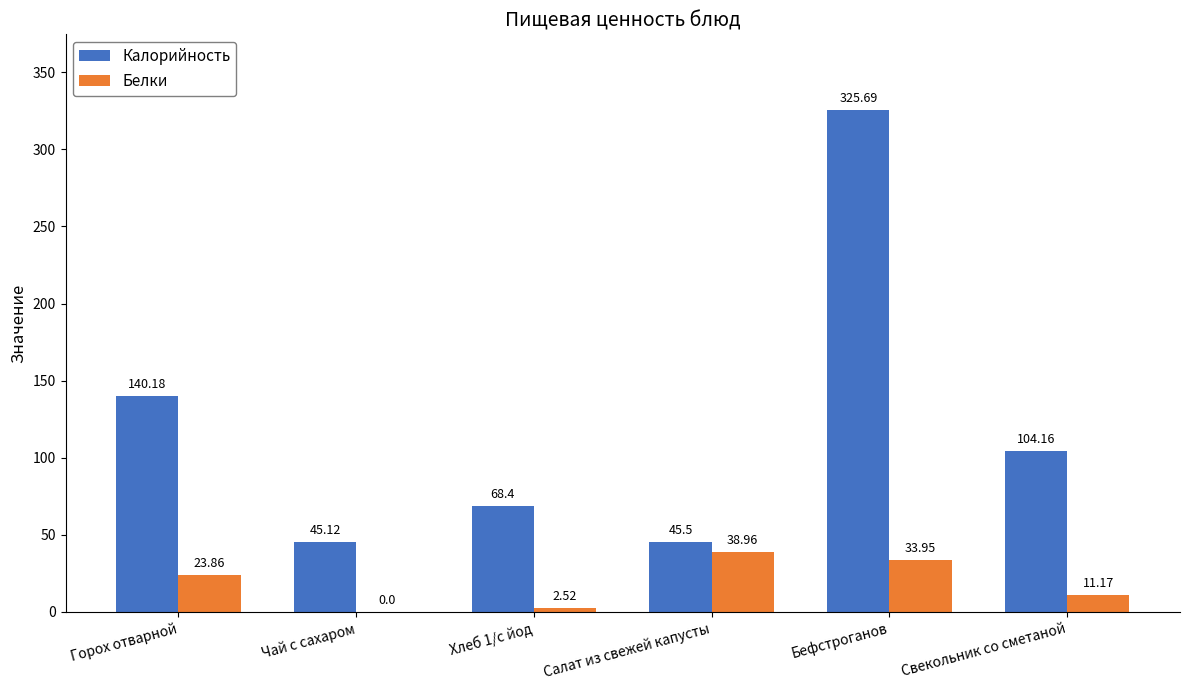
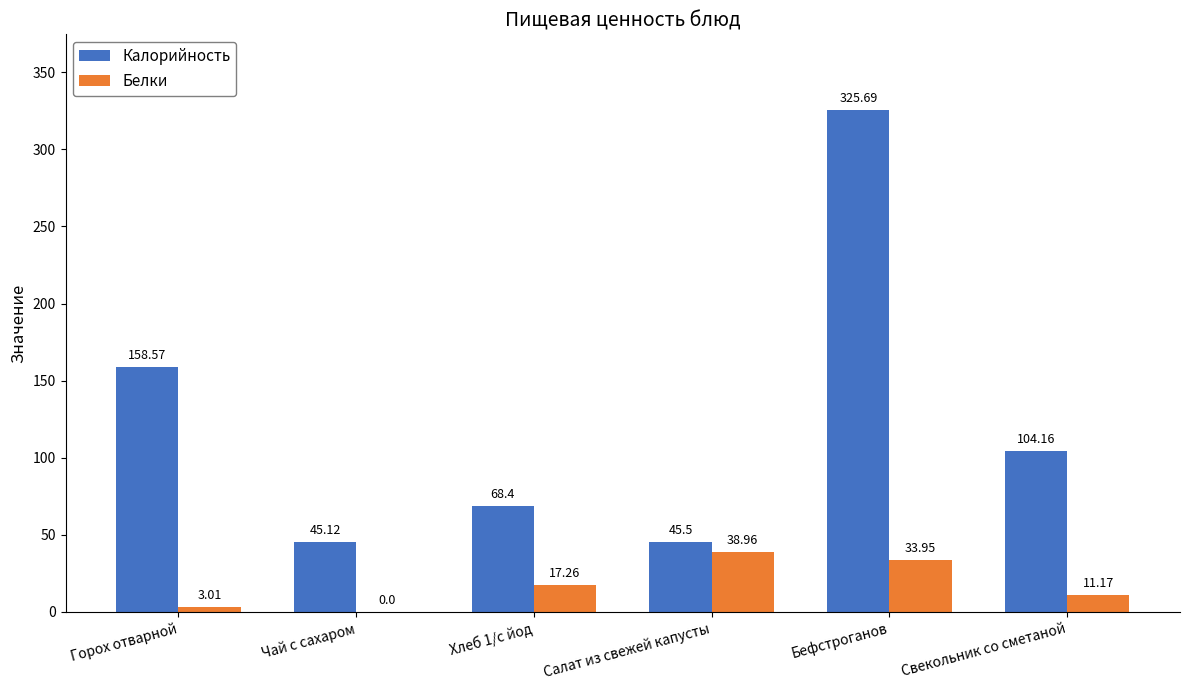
  {
    "Калорийность": {
-     "Горох отварной": 140.18,
+     "Горох отварной": 158.57,
      "Чай с сахаром": 45.12,
      "Хлеб 1/с йод": 68.4,
      "Салат из свежей капусты": 45.5,
      "Бефстроганов": 325.69,
      "Свекольник со сметаной": 104.16
    },
    "Белки": {
-     "Горох отварной": 23.86,
+     "Горох отварной": 3.01,
      "Чай с сахаром": 0.0,
-     "Хлеб 1/с йод": 2.52,
+     "Хлеб 1/с йод": 17.26,
      "Салат из свежей капусты": 38.96,
      "Бефстроганов": 33.95,
      "Свекольник со сметаной": 11.17
    }
  }
